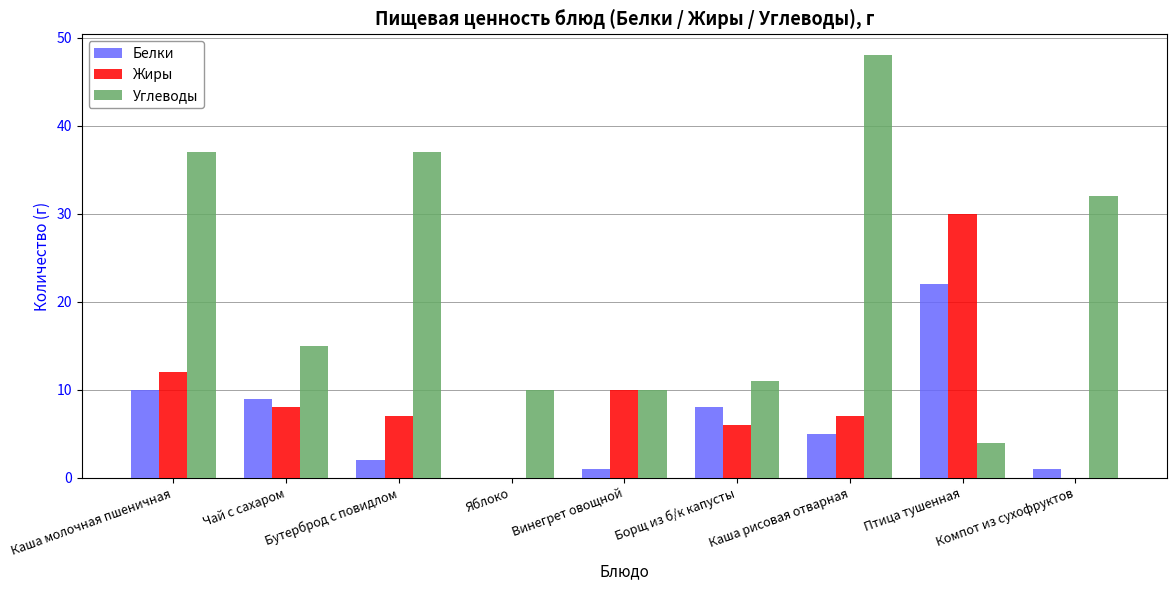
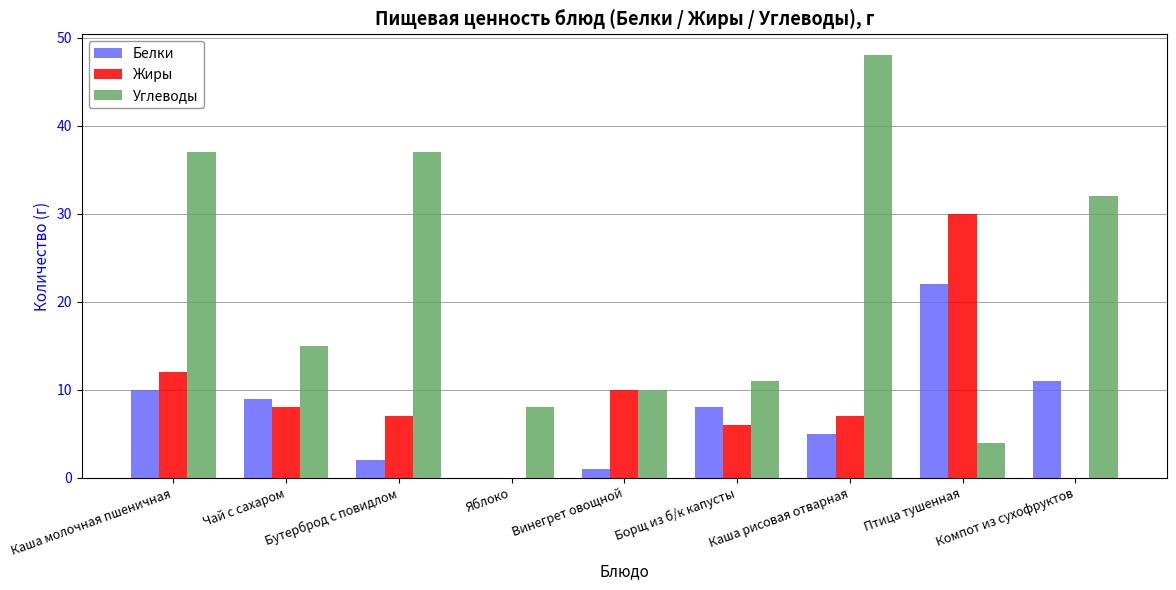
  {
    "Белки": {
      "Каша молочная пшеничная": 10,
      "Чай с сахаром": 9,
      "Бутерброд с повидлом": 2,
      "Яблоко": 0,
      "Винегрет овощной": 1,
      "Борщ из б/к капусты": 8,
      "Каша рисовая отварная": 5,
      "Птица тушенная": 22,
-     "Компот из сухофруктов": 1
+     "Компот из сухофруктов": 11
    },
    "Жиры": {
      "Каша молочная пшеничная": 12,
      "Чай с сахаром": 8,
      "Бутерброд с повидлом": 7,
      "Яблоко": 0,
      "Винегрет овощной": 10,
      "Борщ из б/к капусты": 6,
      "Каша рисовая отварная": 7,
      "Птица тушенная": 30,
      "Компот из сухофруктов": 0
    },
    "Углеводы": {
      "Каша молочная пшеничная": 37,
      "Чай с сахаром": 15,
      "Бутерброд с повидлом": 37,
-     "Яблоко": 10,
+     "Яблоко": 8,
      "Винегрет овощной": 10,
      "Борщ из б/к капусты": 11,
      "Каша рисовая отварная": 48,
      "Птица тушенная": 4,
      "Компот из сухофруктов": 32
    }
  }
